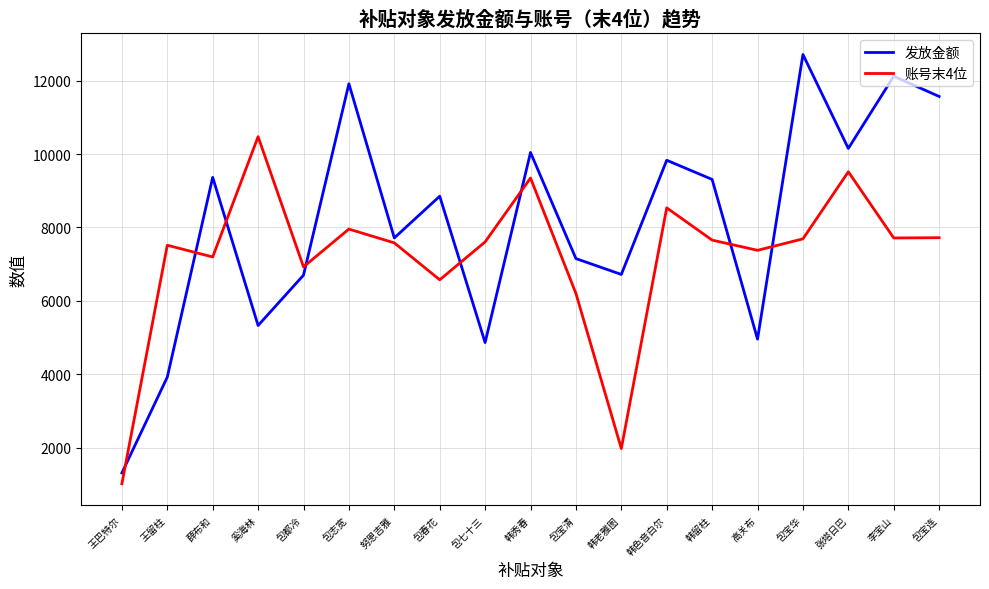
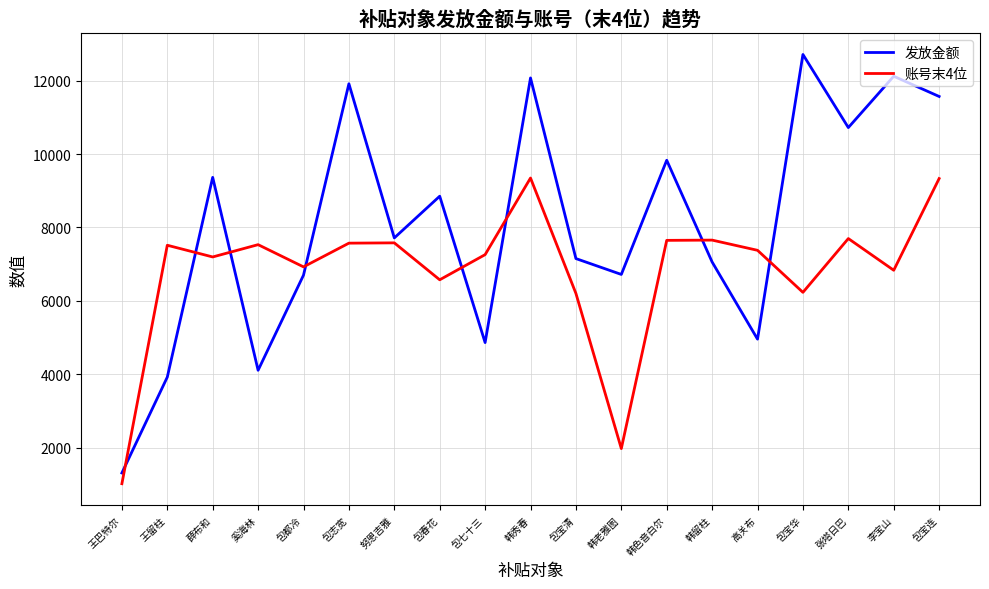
  {
    "发放金额": {
      "王巴特尔": 1300,
      "王留柱": 3900,
      "薛布和": 9400,
-     "奚海林": 5300,
+     "奚海林": 4100,
      "包都冷": 6700,
      "包志宽": 11900,
      "努恩吉雅": 7700,
      "包春花": 8900,
      "包七十三": 4900,
-     "韩秀春": 10000,
+     "韩秀春": 12100,
      "包宝清": 7200,
      "韩老雅图": 6700,
      "韩色音白尔": 9800,
-     "韩留柱": 9300,
+     "韩留柱": 7100,
      "高关布": 5000,
      "包宝华": 12700,
-     "张塔日巴": 10200,
+     "张塔日巴": 10700,
      "包宝连": 11600
    },
    "账号末4位": {
      "王巴特尔": 1000,
      "王留柱": 7500,
      "薛布和": 7200,
-     "奚海林": 10500,
+     "奚海林": 7500,
      "包都冷": 6900,
-     "包志宽": 8000,
+     "包志宽": 7600,
      "努恩吉雅": 7600,
      "包春花": 6600,
-     "包七十三": 7600,
+     "包七十三": 7300,
      "韩秀春": 9300,
      "包宝清": 6200,
      "韩老雅图": 2000,
-     "韩色音白尔": 8500,
+     "韩色音白尔": 7600,
      "韩留柱": 7700,
      "高关布": 7400,
-     "包宝华": 7700,
-     "张塔日巴": 9500,
-     "李宝山": 7700,
-     "包宝连": 7700
+     "包宝华": 6200,
+     "张塔日巴": 7700,
+     "李宝山": 6800,
+     "包宝连": 9300
    }
  }
